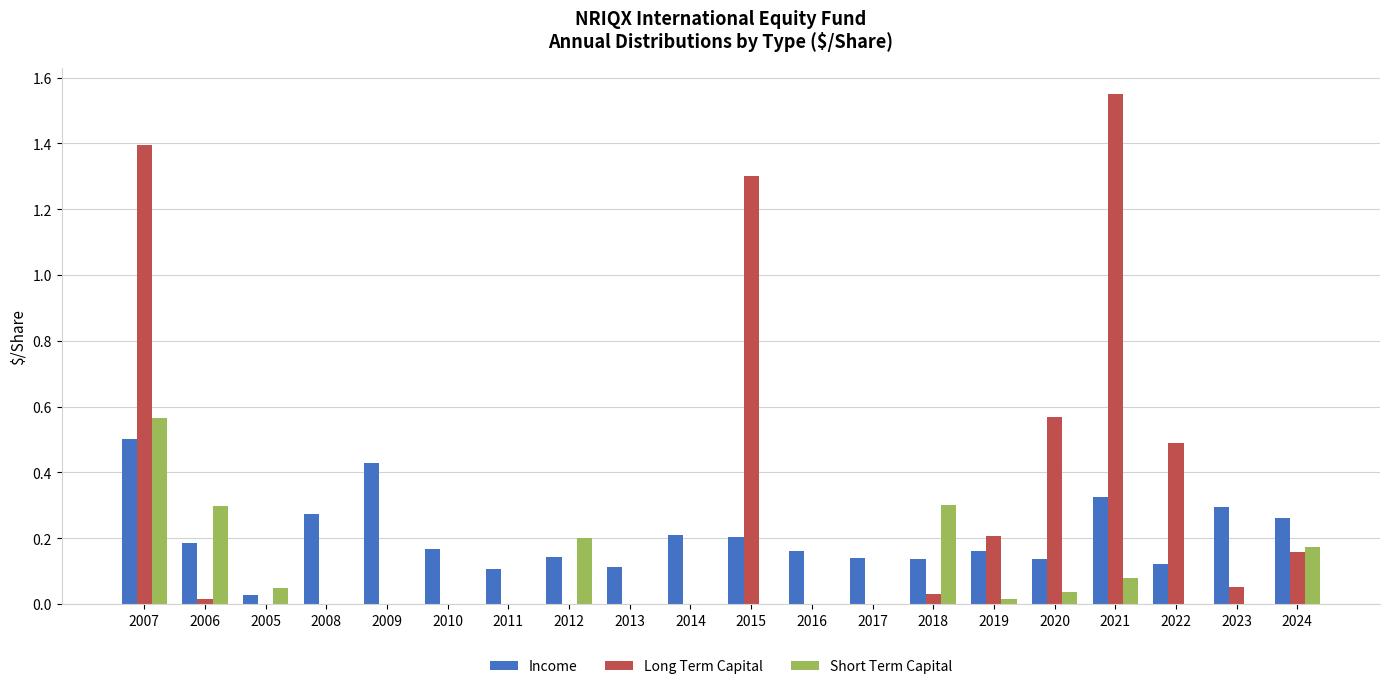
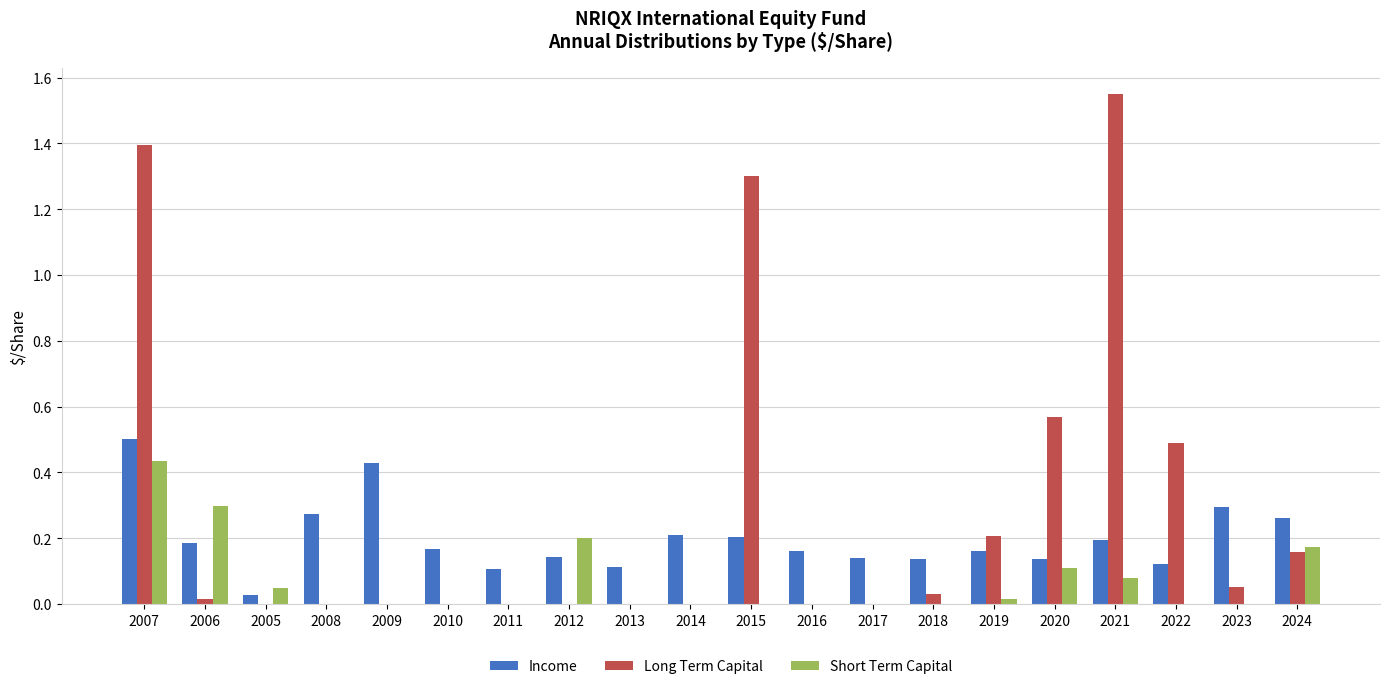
  {
    "Income": {
      "2007": 0.50,
      "2006": 0.18,
      "2005": 0.03,
      "2008": 0.27,
      "2009": 0.43,
      "2010": 0.17,
      "2011": 0.11,
      "2012": 0.14,
      "2013": 0.11,
      "2014": 0.21,
      "2015": 0.20,
      "2016": 0.16,
      "2017": 0.14,
      "2018": 0.14,
      "2019": 0.16,
      "2020": 0.14,
-     "2021": 0.33,
+     "2021": 0.19,
      "2022": 0.12,
      "2023": 0.30,
      "2024": 0.26
    },
    "Long Term Capital": {
      "2007": 1.39,
      "2006": 0.01,
      "2005": 0.00,
      "2008": 0.00,
      "2009": 0.00,
      "2010": 0.00,
      "2011": 0.00,
      "2012": 0.00,
      "2013": 0.00,
      "2014": 0.00,
      "2015": 1.30,
      "2016": 0.00,
      "2017": 0.00,
      "2018": 0.03,
      "2019": 0.21,
      "2020": 0.57,
      "2021": 1.55,
      "2022": 0.49,
      "2023": 0.05,
      "2024": 0.16
    },
    "Short Term Capital": {
-     "2007": 0.56,
+     "2007": 0.43,
      "2006": 0.30,
      "2005": 0.05,
      "2008": 0.00,
      "2009": 0.00,
      "2010": 0.00,
      "2011": 0.00,
      "2012": 0.20,
      "2013": 0.00,
      "2014": 0.00,
      "2015": 0.00,
      "2016": 0.00,
      "2017": 0.00,
-     "2018": 0.3,
+     "2018": 0.0,
      "2019": 0.02,
-     "2020": 0.04,
+     "2020": 0.11,
      "2021": 0.08,
      "2022": 0.00,
      "2024": 0.17
    }
  }
